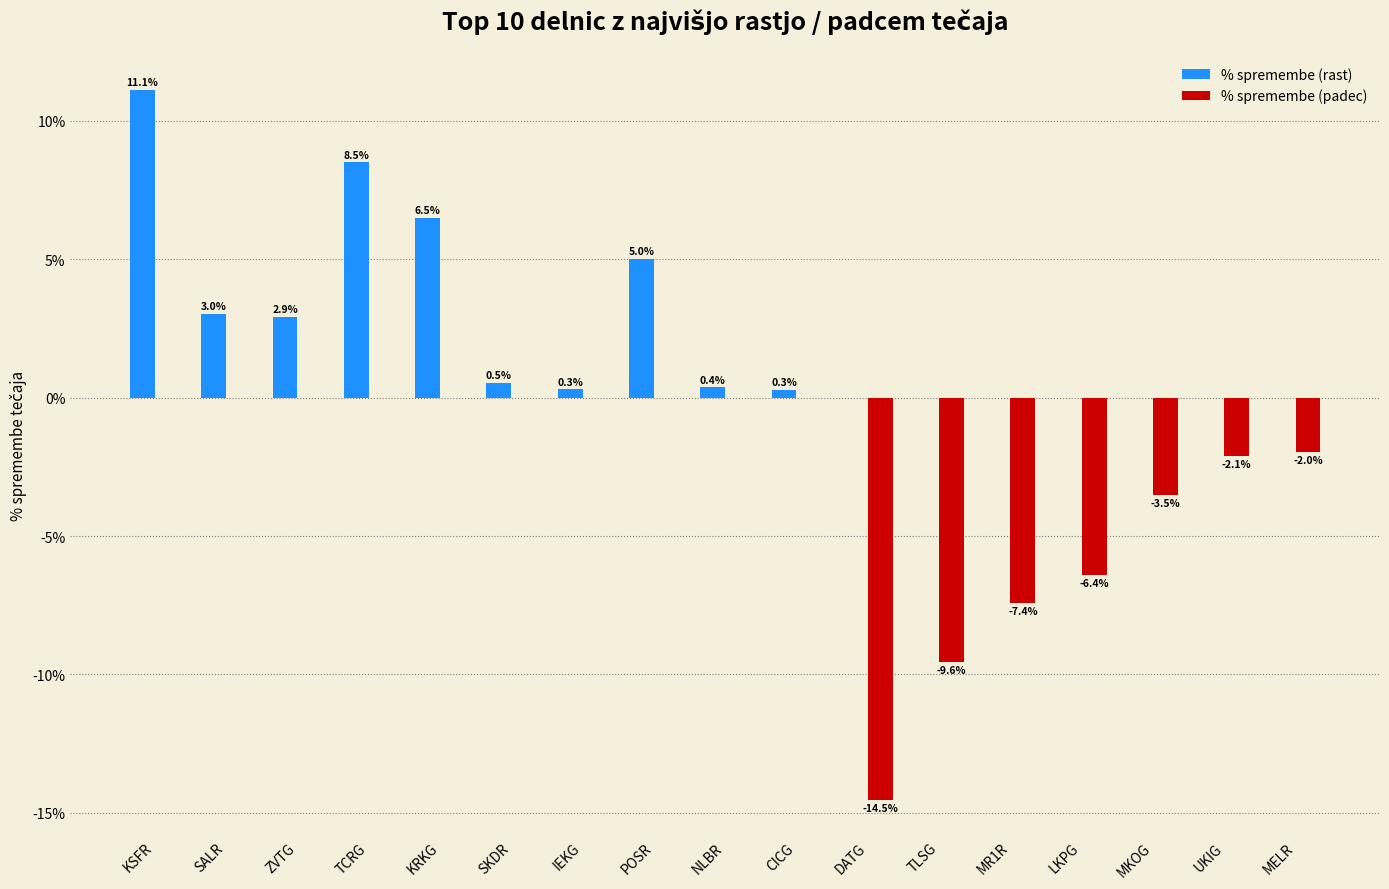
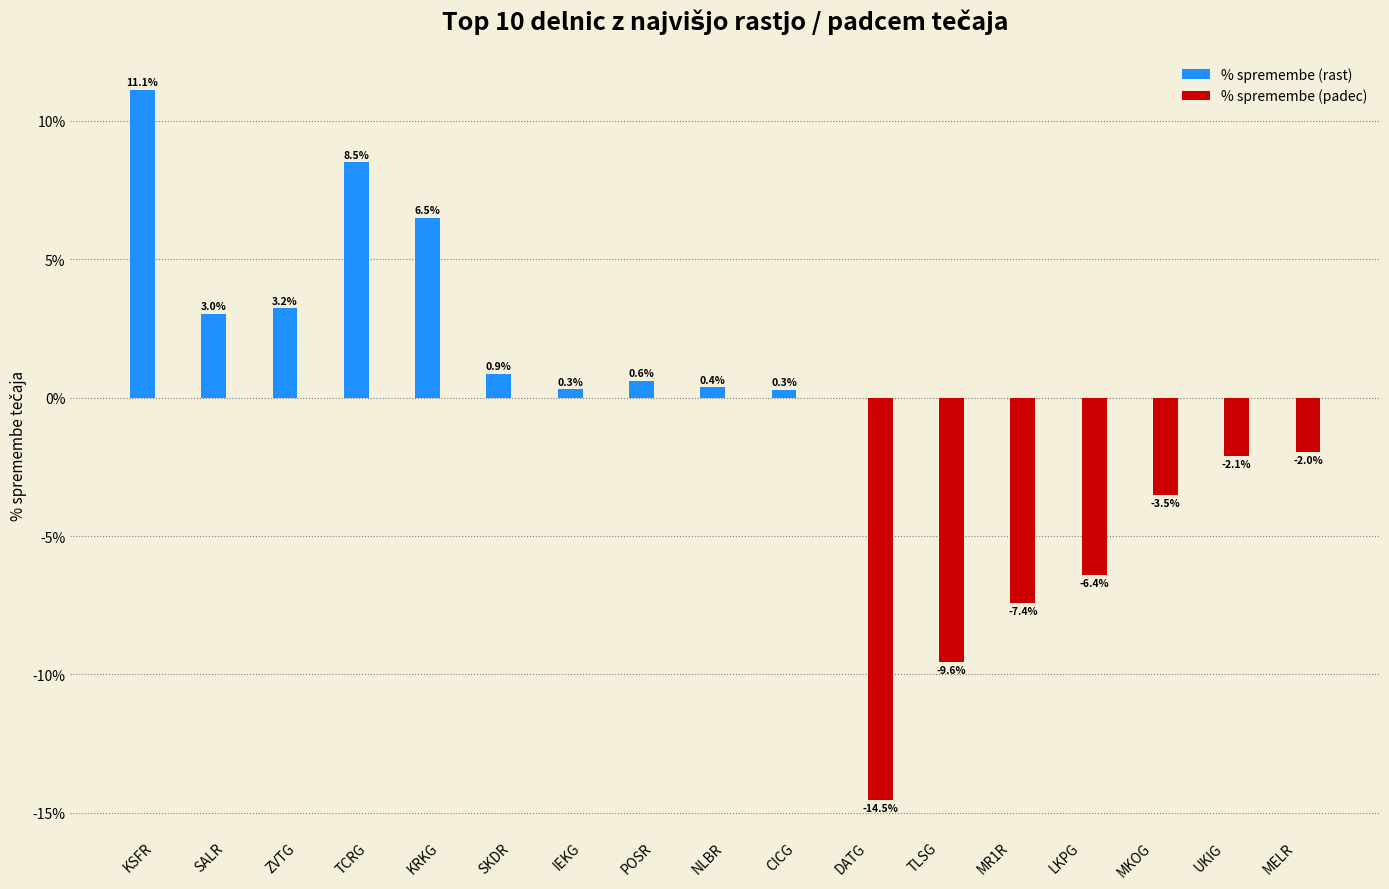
  {
    "% spremembe (rast)": {
      "KSFR": "11.1%",
      "SALR": "3.0%",
-     "ZVTG": "2.9%",
+     "ZVTG": "3.2%",
      "TCRG": "8.5%",
      "KRKG": "6.5%",
-     "SKDR": "0.5%",
+     "SKDR": "0.9%",
      "IEKG": "0.3%",
-     "POSR": "5.0%",
+     "POSR": "0.6%",
      "NLBR": "0.4%",
      "CICG": "0.3%"
    },
    "% spremembe (padec)": {
      "DATG": "-14.5%",
      "TLSG": "-9.6%",
      "MR1R": "-7.4%",
      "LKPG": "-6.4%",
      "MKOG": "-3.5%",
      "UKIG": "-2.1%",
      "MELR": "-2.0%"
    }
  }
